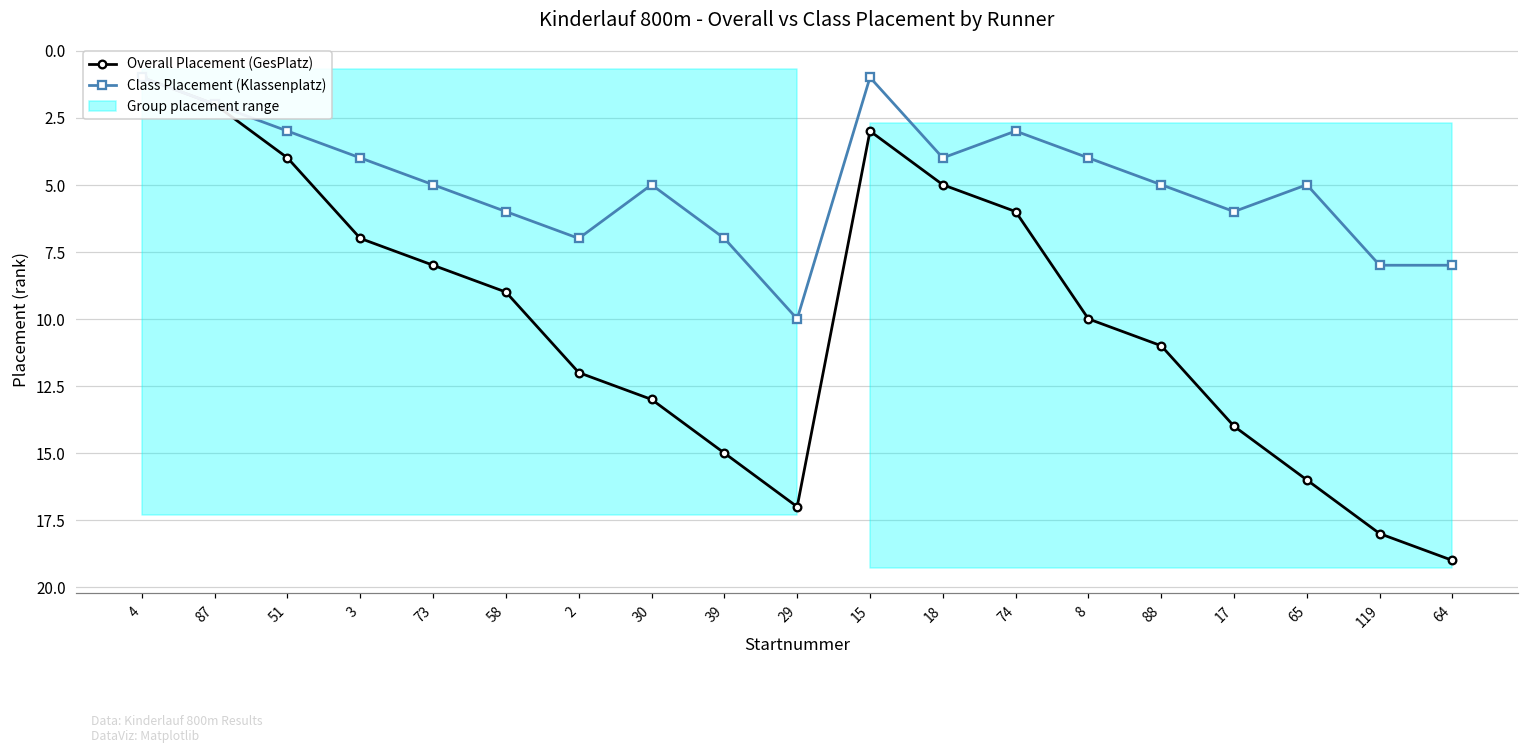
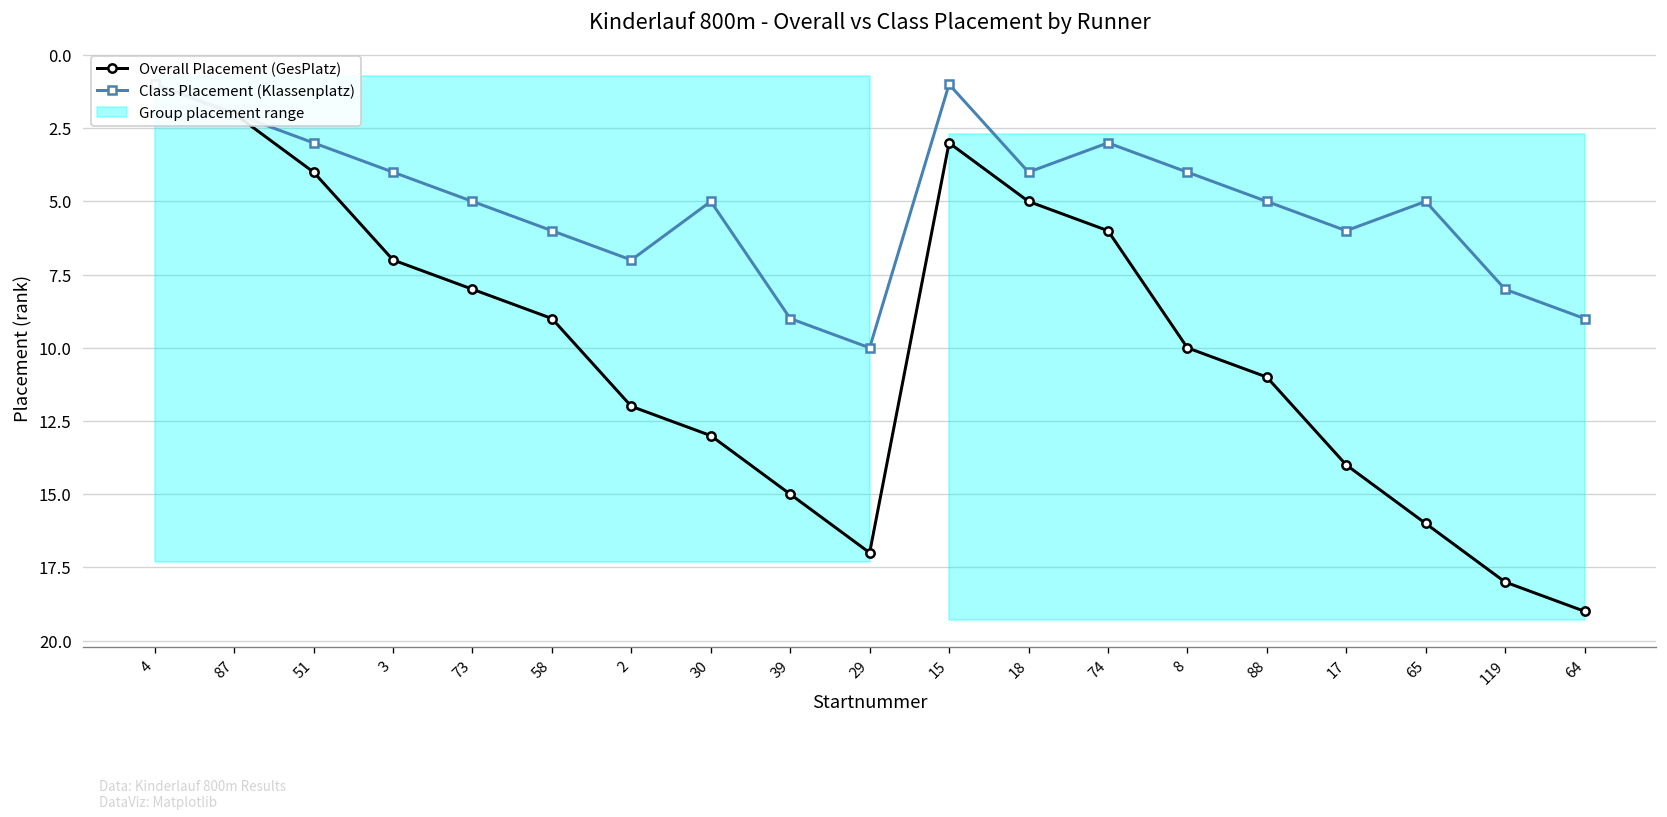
  {
    "Overall Placement (GesPlatz)": {
      "51": 4,
      "3": 7,
      "73": 8,
      "58": 9,
      "2": 12,
      "30": 13,
      "39": 15,
      "29": 17,
      "15": 3,
      "18": 5,
      "74": 6,
      "8": 10,
      "88": 11,
      "17": 14,
      "65": 16,
      "119": 18,
      "64": 19
    },
    "Class Placement (Klassenplatz)": {
      "51": 3,
      "3": 4,
      "73": 5,
      "58": 6,
      "2": 7,
      "30": 5,
-     "39": 7,
+     "39": 9,
      "29": 10,
      "15": 1,
      "18": 4,
      "74": 3,
      "8": 4,
      "88": 5,
      "17": 6,
      "65": 5,
      "119": 8,
-     "64": 8
+     "64": 9
    }
  }
